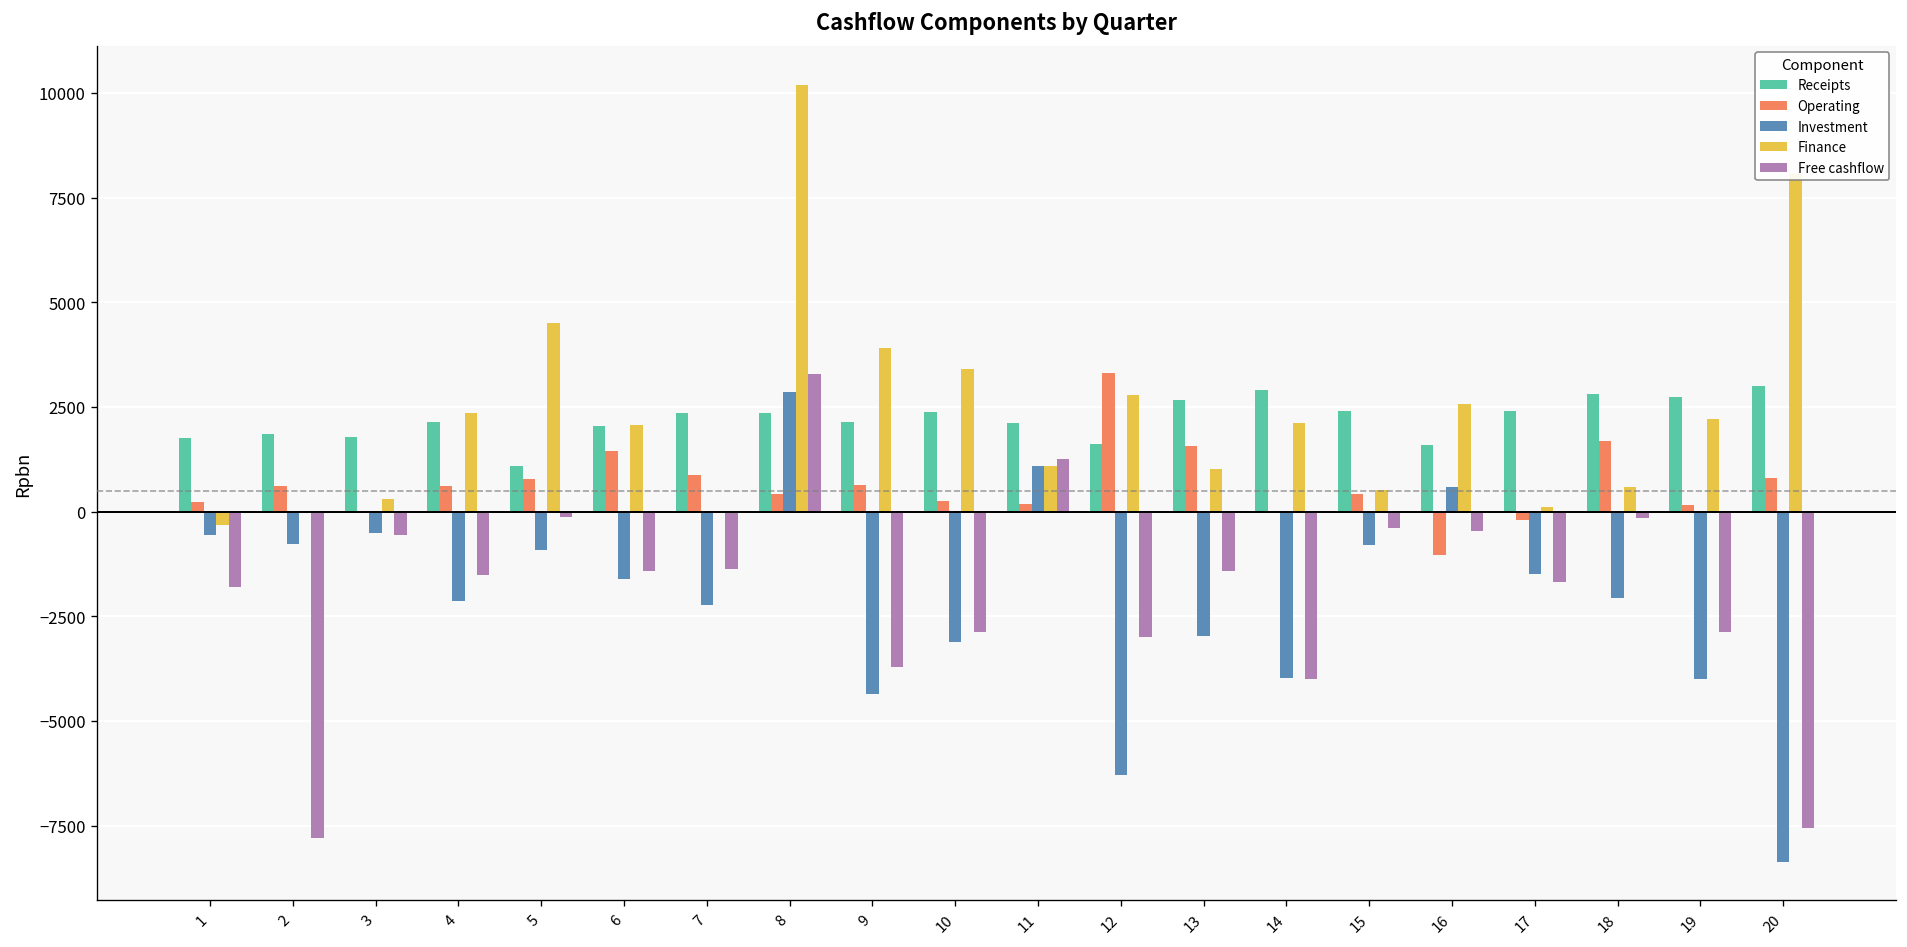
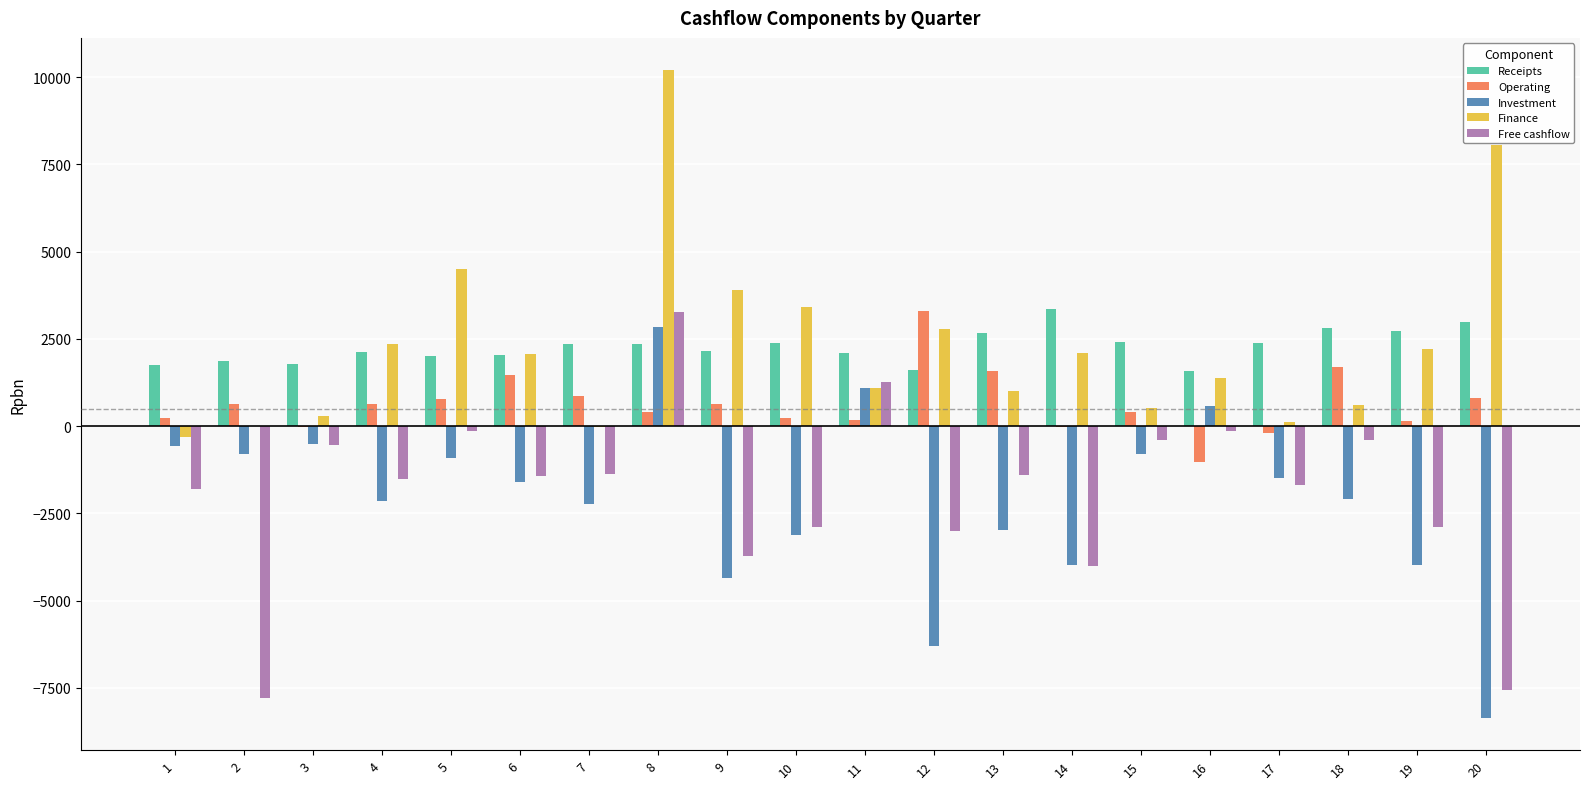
  {
    "Receipts": {
      "1": 1800,
      "2": 1900,
      "3": 1800,
      "4": 2100,
-     "5": 1100,
+     "5": 2000,
      "6": 2100,
      "7": 2400,
      "8": 2400,
      "9": 2100,
      "10": 2400,
      "11": 2100,
      "12": 1600,
      "13": 2700,
-     "14": 2900,
+     "14": 3400,
      "15": 2400,
      "16": 1600,
      "17": 2400,
      "18": 2800,
      "19": 2700,
      "20": 3000
    },
    "Operating": {
      "1": 200,
      "2": 600,
      "4": 600,
      "5": 800,
      "6": 1500,
      "7": 900,
      "8": 400,
      "9": 600,
      "10": 200,
      "11": 200,
      "12": 3300,
      "13": 1600,
      "15": 400,
      "16": -1000,
      "17": -200,
      "18": 1700,
      "19": 100,
      "20": 800
    },
    "Investment": {
      "1": -600,
      "2": -800,
      "3": -500,
      "4": -2100,
      "5": -900,
      "6": -1600,
      "7": -2200,
      "8": 2900,
      "9": -4300,
      "10": -3100,
      "11": 1100,
      "12": -6300,
      "13": -3000,
      "14": -4000,
      "15": -800,
      "16": 600,
      "17": -1500,
      "18": -2100,
      "19": -4000,
      "20": -8400
    },
    "Finance": {
      "1": -300,
      "3": 300,
      "4": 2300,
      "5": 4500,
      "6": 2100,
      "8": 10200,
      "9": 3900,
      "10": 3400,
      "11": 1100,
      "12": 2800,
      "13": 1000,
      "14": 2100,
      "15": 500,
-     "16": 2600,
+     "16": 1400,
      "17": 100,
      "18": 600,
      "19": 2200,
      "20": 8100
    },
    "Free cashflow": {
      "1": -1800,
      "2": -7800,
      "3": -600,
      "4": -1500,
      "5": -100,
      "6": -1400,
      "7": -1400,
      "8": 3300,
      "9": -3700,
      "10": -2900,
      "11": 1300,
      "12": -3000,
      "13": -1400,
      "14": -4000,
      "15": -400,
-     "16": -500,
+     "16": -200,
      "17": -1700,
-     "18": -100,
+     "18": -400,
      "19": -2900,
      "20": -7600
    }
  }
